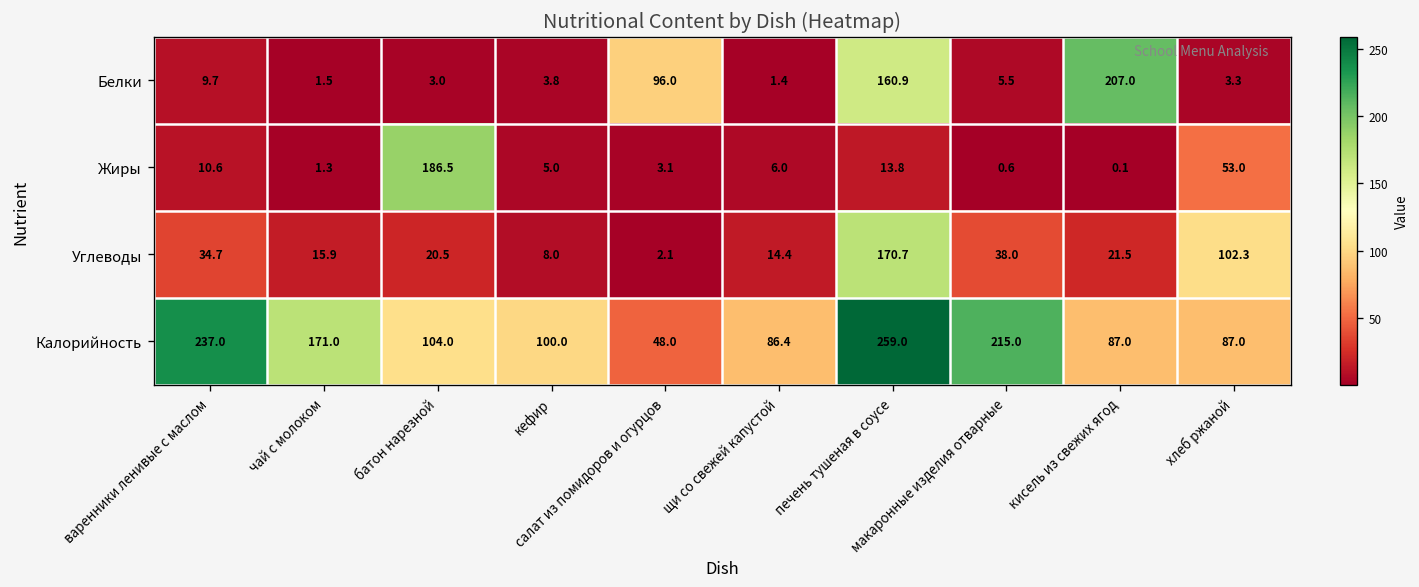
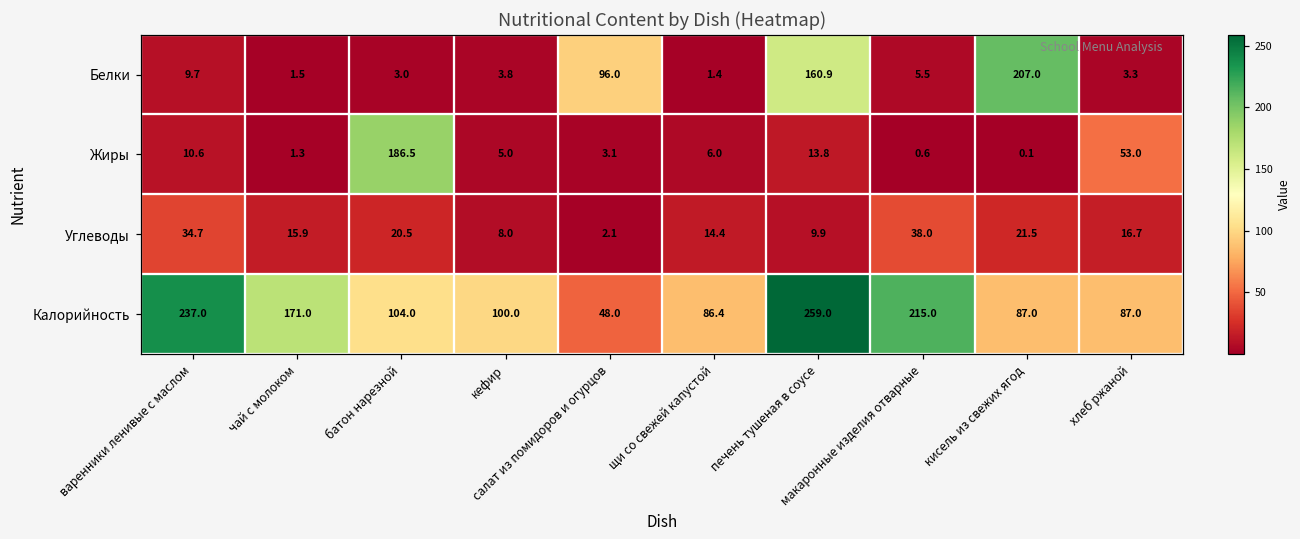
  {
    "Белки": {
      "варенники ленивые с маслом": 9.7,
      "чай с молоком": 1.5,
      "батон нарезной": 3.0,
      "кефир": 3.8,
      "салат из помидоров и огурцов": 96.0,
      "щи со свежей капустой": 1.4,
      "печень тушеная в соусе": 160.9,
      "макаронные изделия отварные": 5.5,
      "кисель из свежих ягод": 207.0
    },
    "Жиры": {
      "варенники ленивые с маслом": 10.6,
      "чай с молоком": 1.3,
      "батон нарезной": 186.5,
      "кефир": 5.0,
      "салат из помидоров и огурцов": 3.1,
      "щи со свежей капустой": 6.0,
      "печень тушеная в соусе": 13.8,
      "макаронные изделия отварные": 0.6,
      "кисель из свежих ягод": 0.1,
      "хлеб ржаной": 53.0
    },
    "Углеводы": {
      "варенники ленивые с маслом": 34.7,
      "чай с молоком": 15.9,
      "батон нарезной": 20.5,
      "кефир": 8.0,
      "салат из помидоров и огурцов": 2.1,
      "щи со свежей капустой": 14.4,
-     "печень тушеная в соусе": 170.7,
+     "печень тушеная в соусе": 9.9,
      "макаронные изделия отварные": 38.0,
      "кисель из свежих ягод": 21.5,
-     "хлеб ржаной": 102.3
+     "хлеб ржаной": 16.7
    },
    "Калорийность": {
      "варенники ленивые с маслом": 237.0,
      "чай с молоком": 171.0,
      "батон нарезной": 104.0,
      "кефир": 100.0,
      "салат из помидоров и огурцов": 48.0,
      "щи со свежей капустой": 86.4,
      "печень тушеная в соусе": 259.0,
      "макаронные изделия отварные": 215.0,
      "кисель из свежих ягод": 87.0,
      "хлеб ржаной": 87.0
    }
  }
